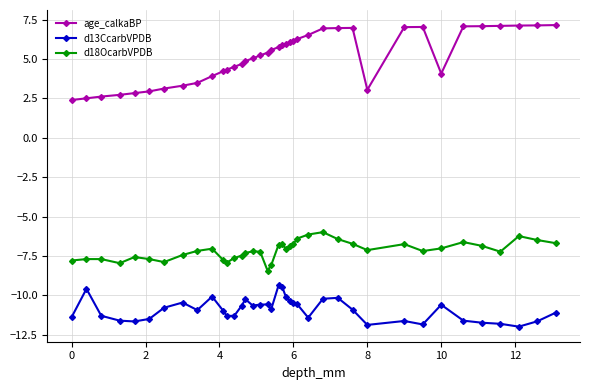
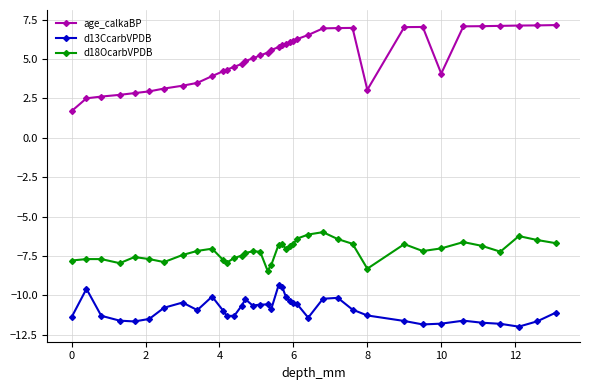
  {
    "age_calkaBP": {
-     "0": 2.4,
+     "0": 1.7,
      "6": 6.2,
      "8": 3.1,
      "10": 4.1
    },
    "d13CcarbVPDB": {
      "0": -11.4,
      "6": -10.5,
-     "8": -11.9,
-     "10": -10.6
+     "8": -11.3,
+     "10": -11.8
    },
    "d18OcarbVPDB": {
      "0": -7.8,
      "6": -6.7,
-     "8": -7.1,
+     "8": -8.3,
      "10": -7.0
    }
  }
